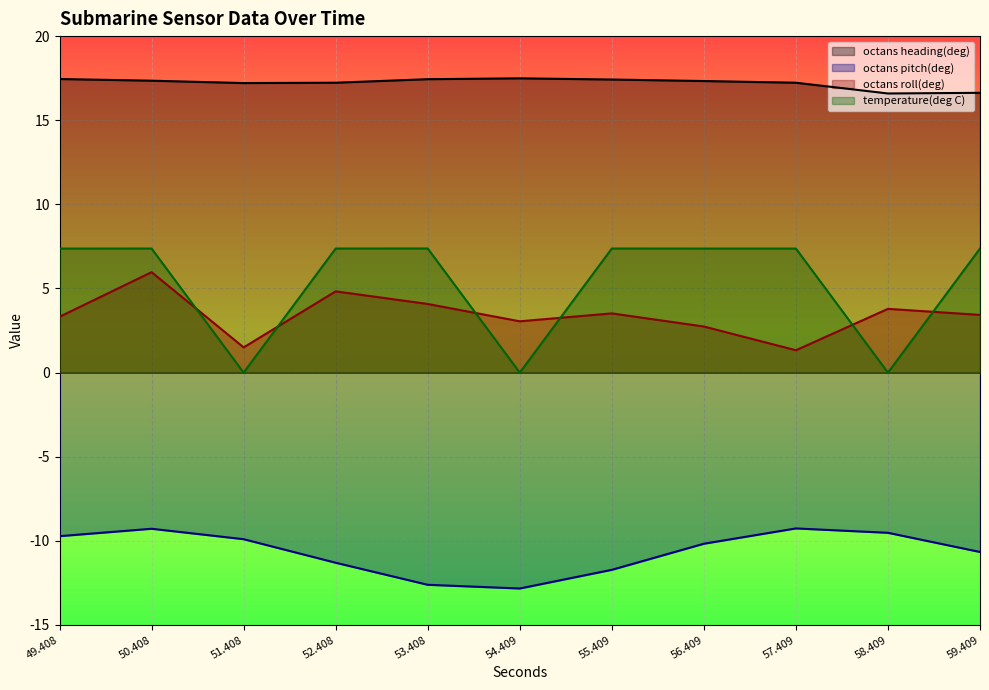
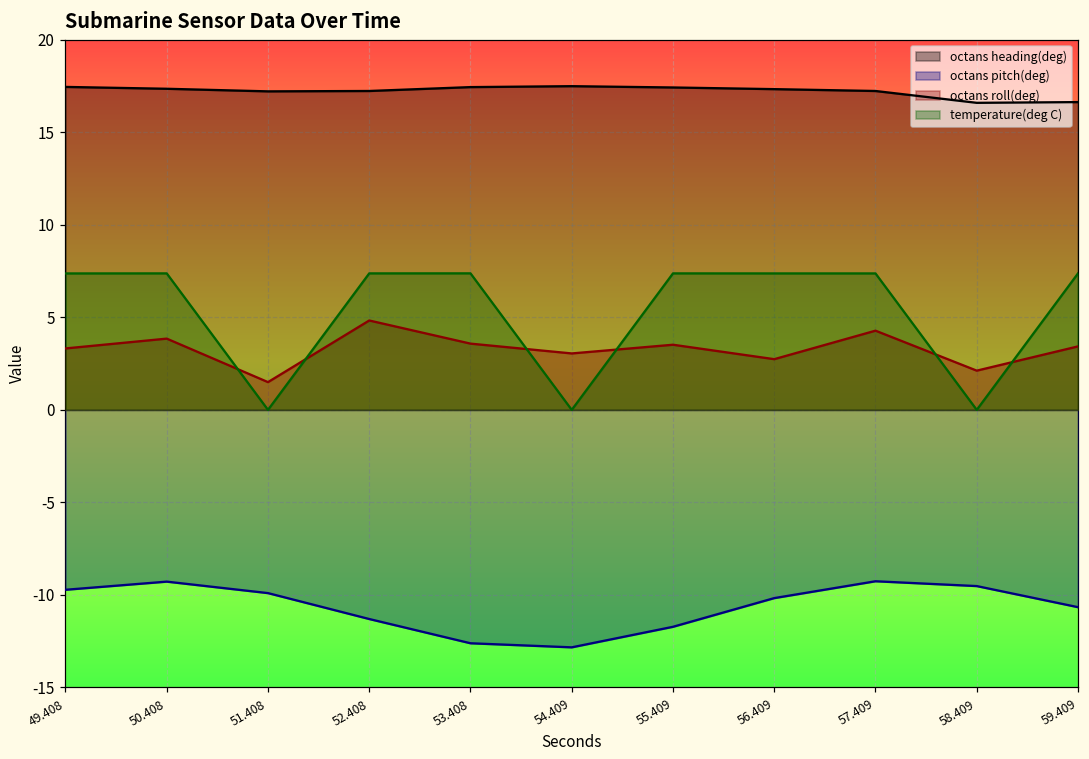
  {
    "octans roll(deg)": {
      "49.408": 3.3,
-     "50.408": 6.0,
+     "50.408": 3.9,
      "51.408": 1.5,
      "52.408": 4.8,
-     "53.408": 4.1,
+     "53.408": 3.6,
      "54.409": 3.1,
      "55.409": 3.5,
      "56.409": 2.7,
-     "57.409": 1.3,
-     "58.409": 3.8,
+     "57.409": 4.3,
+     "58.409": 2.1,
      "59.409": 3.4
    }
  }
